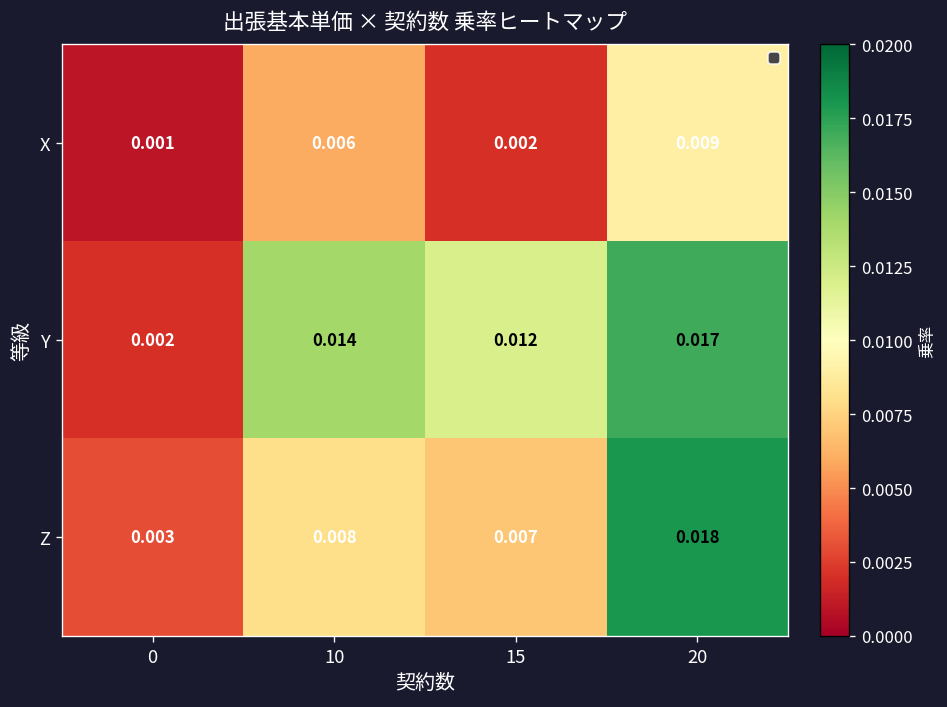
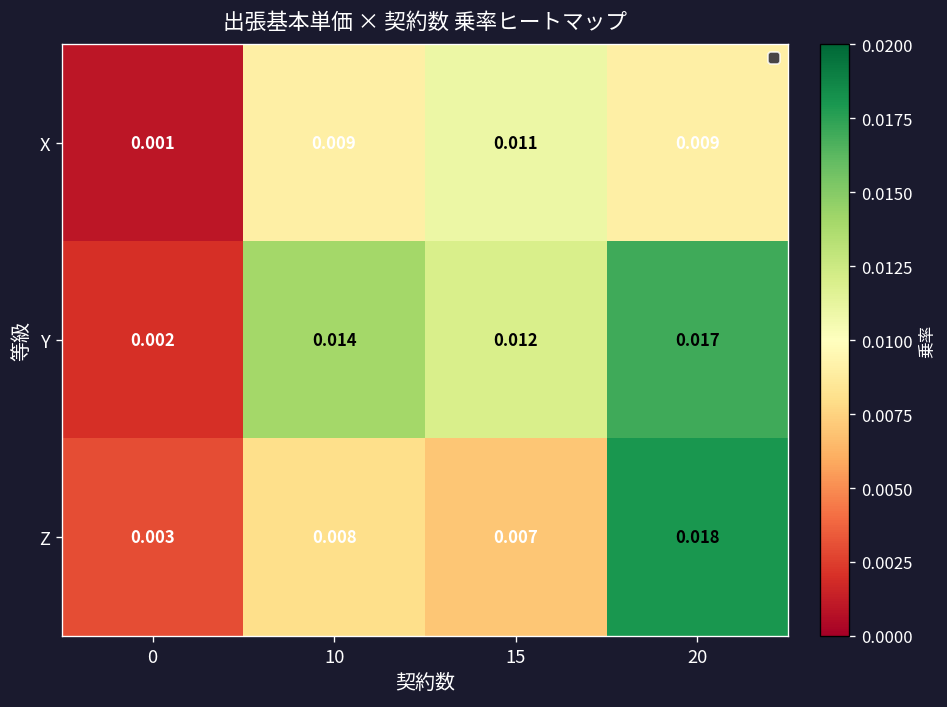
  {
    "X": {
      "0": 0.001,
-     "10": 0.006,
-     "15": 0.002,
+     "10": 0.009,
+     "15": 0.011,
      "20": 0.009
    },
    "Y": {
      "0": 0.002,
      "10": 0.014,
      "15": 0.012,
      "20": 0.017
    },
    "Z": {
      "0": 0.003,
      "10": 0.008,
      "15": 0.007,
      "20": 0.018
    }
  }
